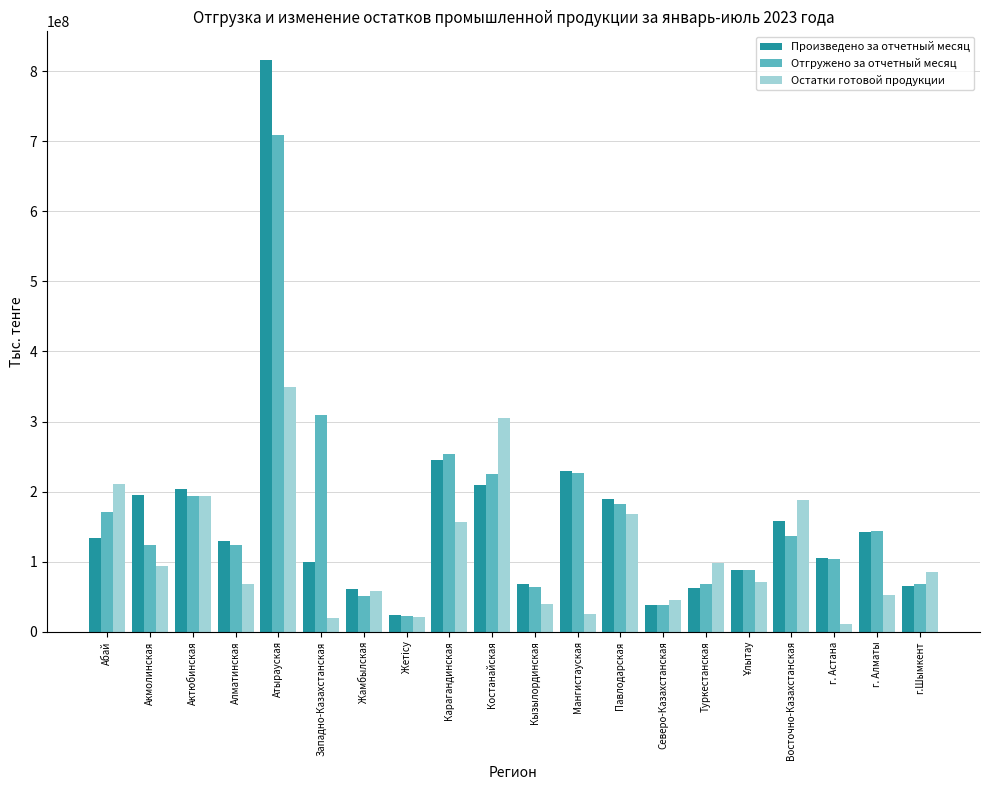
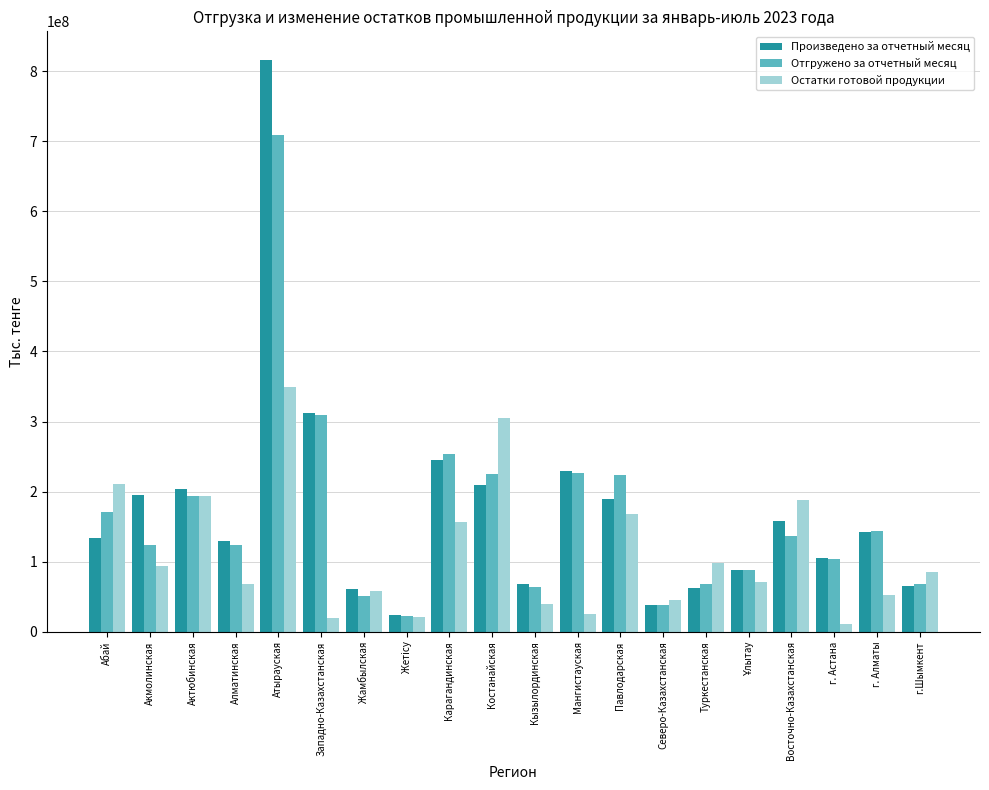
  {
    "Произведено за отчетный месяц": {
      "Абай": 130000000,
      "Акмолинская": 200000000,
      "Актюбинская": 200000000,
      "Алматинская": 130000000,
      "Атырауская": 820000000,
-     "Западно-Казахстанская": 100000000,
+     "Западно-Казахстанская": 310000000,
      "Жамбылская": 60000000,
      "Жетісу": 20000000,
      "Карагандинская": 240000000,
      "Костанайская": 210000000,
      "Кызылординская": 70000000,
      "Мангистауская": 230000000,
      "Павлодарская": 190000000,
      "Северо-Казахстанская": 40000000,
      "Туркестанская": 60000000,
      "Ұлытау": 90000000,
      "Восточно-Казахстанская": 160000000,
      "г. Астана": 100000000,
      "г. Алматы": 140000000,
      "г.Шымкент": 70000000
    },
    "Отгружено за отчетный месяц": {
      "Абай": 170000000,
      "Акмолинская": 120000000,
      "Актюбинская": 190000000,
      "Алматинская": 120000000,
      "Атырауская": 710000000,
      "Западно-Казахстанская": 310000000,
      "Жамбылская": 50000000,
      "Жетісу": 20000000,
      "Карагандинская": 250000000,
      "Костанайская": 220000000,
      "Кызылординская": 60000000,
      "Мангистауская": 230000000,
-     "Павлодарская": 180000000,
+     "Павлодарская": 220000000,
      "Северо-Казахстанская": 40000000,
      "Туркестанская": 70000000,
      "Ұлытау": 90000000,
      "Восточно-Казахстанская": 140000000,
      "г. Астана": 100000000,
      "г. Алматы": 140000000,
      "г.Шымкент": 70000000
    },
    "Остатки готовой продукции": {
      "Абай": 210000000,
      "Акмолинская": 90000000,
      "Актюбинская": 190000000,
      "Алматинская": 70000000,
      "Атырауская": 350000000,
      "Западно-Казахстанская": 20000000,
      "Жамбылская": 60000000,
      "Жетісу": 20000000,
      "Карагандинская": 160000000,
      "Костанайская": 300000000,
      "Кызылординская": 40000000,
      "Мангистауская": 20000000,
      "Павлодарская": 170000000,
      "Северо-Казахстанская": 50000000,
      "Туркестанская": 100000000,
      "Ұлытау": 70000000,
      "Восточно-Казахстанская": 190000000,
      "г. Астана": 10000000,
      "г. Алматы": 50000000,
      "г.Шымкент": 90000000
    }
  }
